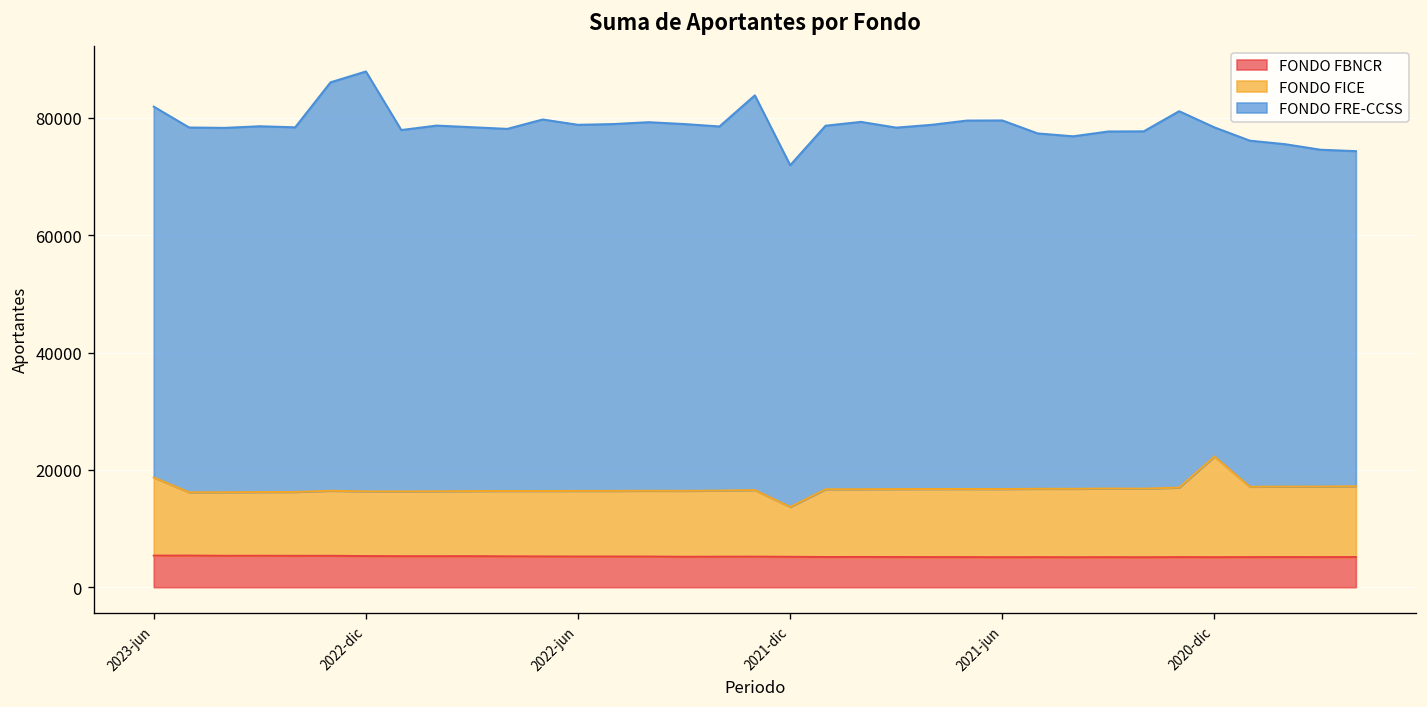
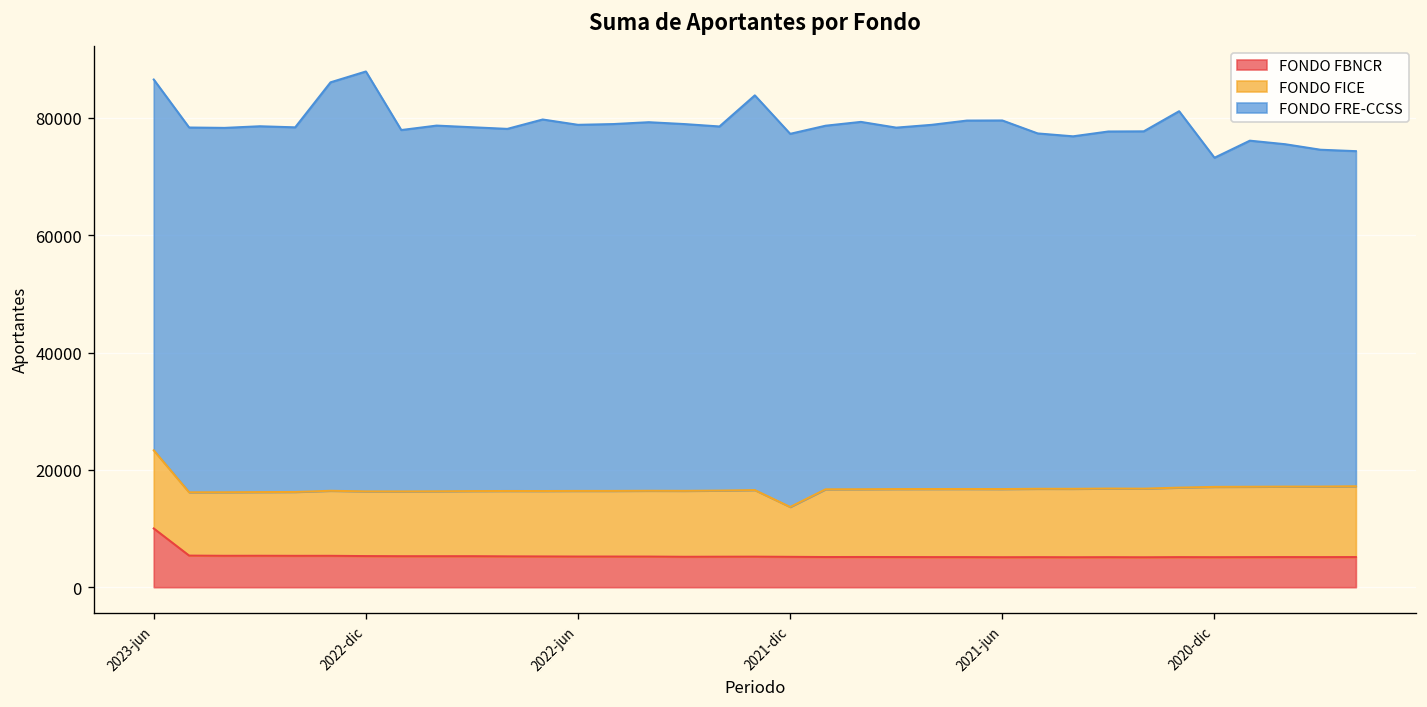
  {
    "FONDO FBNCR": {
-     "2023-jun": 5000,
+     "2023-jun": 10000,
      "2022-dic": 5000,
      "2022-jun": 5000,
      "2021-dic": 5000,
      "2021-jun": 5000,
      "2020-dic": 5000
    },
    "FONDO FICE": {
      "2023-jun": 13000,
      "2022-dic": 11000,
      "2022-jun": 11000,
      "2021-dic": 9000,
      "2021-jun": 12000,
-     "2020-dic": 17000
+     "2020-dic": 12000
    },
    "FONDO FRE-CCSS": {
      "2023-jun": 63000,
      "2022-dic": 72000,
      "2022-jun": 62000,
-     "2021-dic": 58000,
+     "2021-dic": 64000,
      "2021-jun": 63000,
      "2020-dic": 56000
    }
  }
